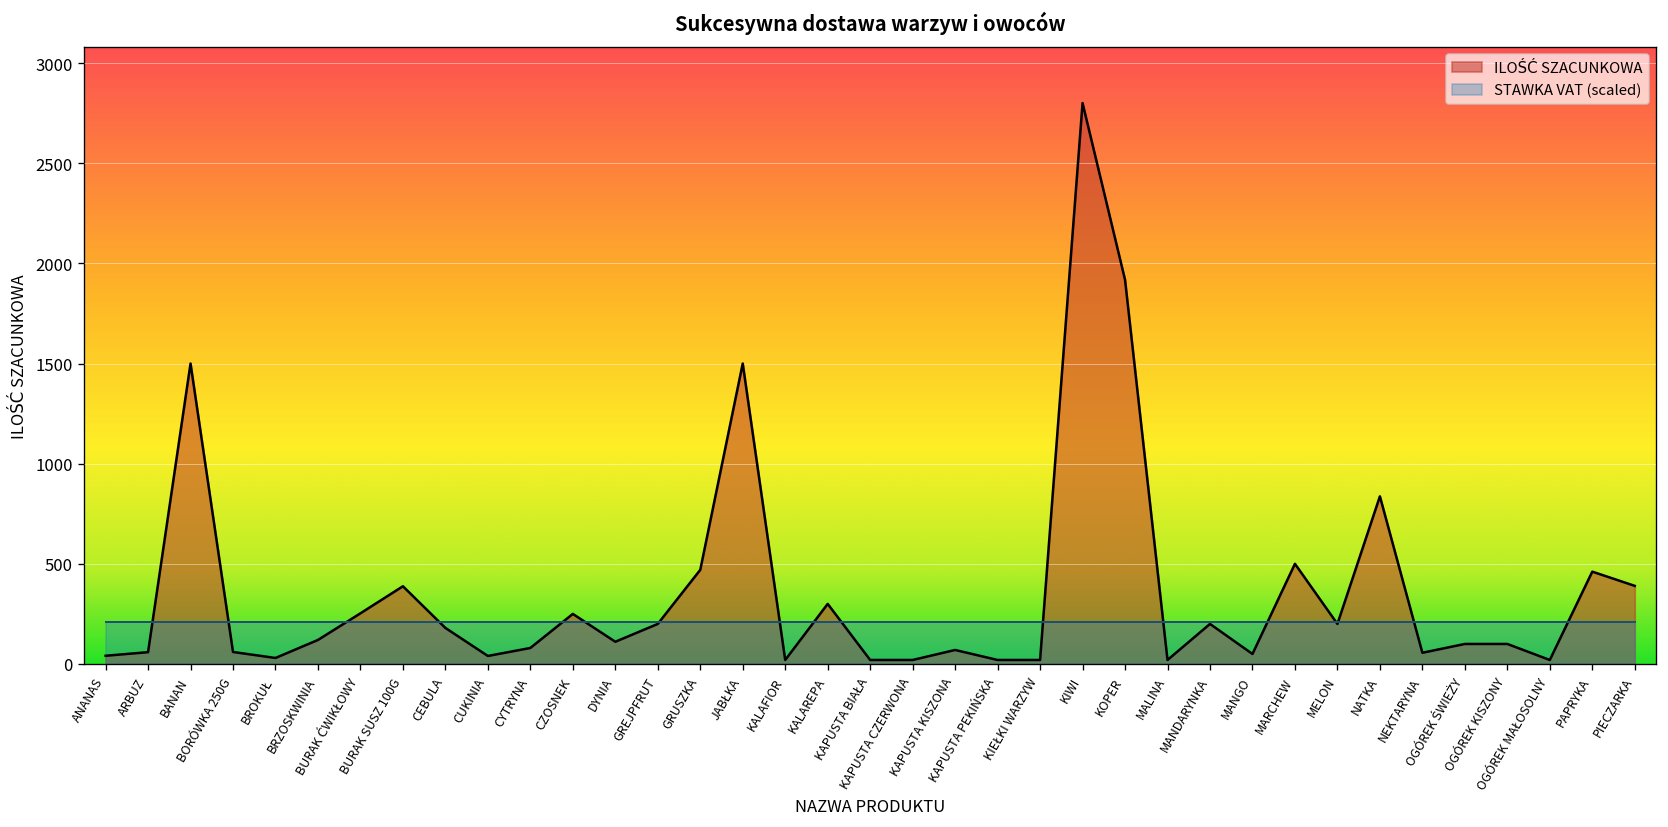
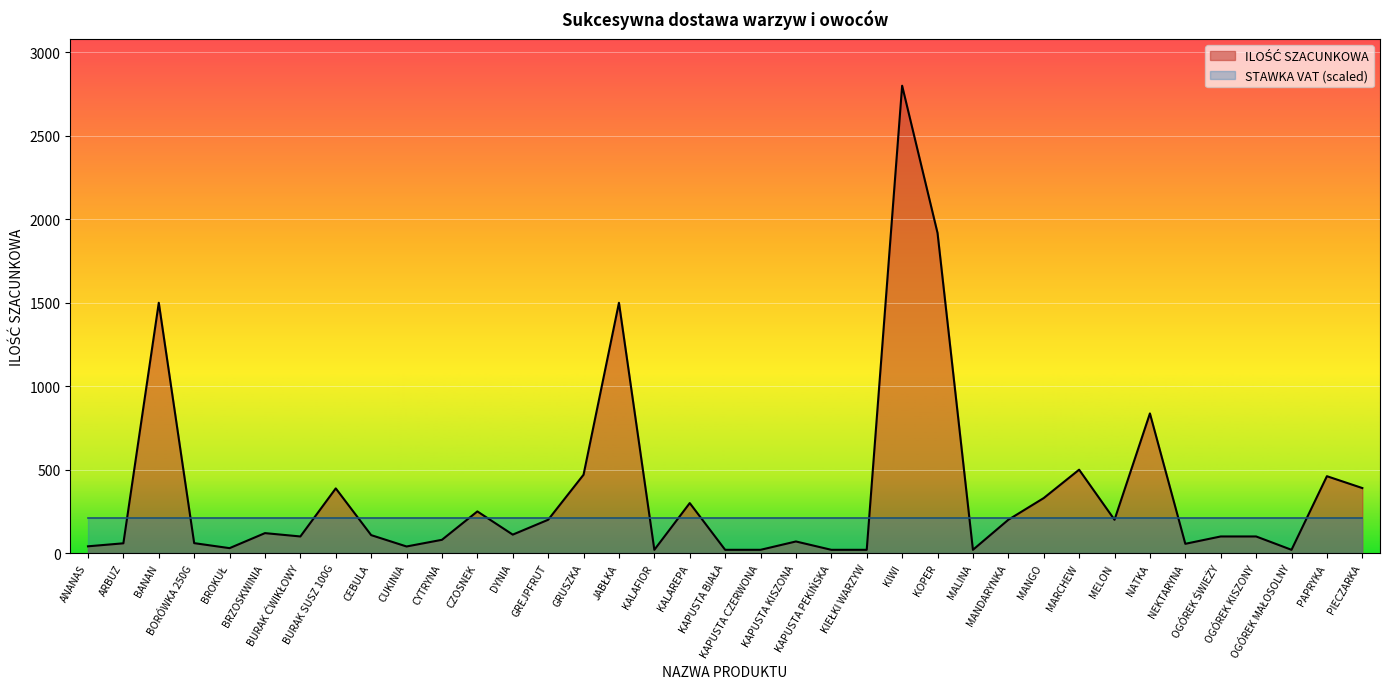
  {
    "ILOŚĆ SZACUNKOWA": {
      "ANANAS": 40,
      "ARBUZ": 60,
      "BANAN": 1500,
      "BORÓWKA 250G": 60,
      "BROKUŁ": 30,
      "BRZOSKWINIA": 120,
-     "BURAK ĆWIKŁOWY": 250,
+     "BURAK ĆWIKŁOWY": 100,
      "BURAK SUSZ 100G": 390,
-     "CEBULA": 180,
+     "CEBULA": 110,
      "CUKINIA": 40,
      "CYTRYNA": 80,
      "CZOSNEK": 250,
      "DYNIA": 110,
      "GRUSZKA": 470,
      "JABŁKA": 1500,
      "KALAFIOR": 20,
      "KALAREPA": 300,
      "KAPUSTA BIAŁA": 20,
      "KAPUSTA CZERWONA": 20,
      "KAPUSTA KISZONA": 70,
      "KAPUSTA PEKIŃSKA": 20,
      "KIEŁKI WARZYW": 20,
      "KIWI": 2800,
      "KOPER": 1920,
      "MALINA": 20,
-     "MANGO": 50,
+     "MANGO": 330,
      "MARCHEW": 500,
      "NATKA": 840,
      "NEKTARYNA": 60,
      "OGÓREK ŚWIEŻY": 100,
      "OGÓREK KISZONY": 100,
      "OGÓREK MAŁOSOLNY": 20,
      "PAPRYKA": 460,
      "PIECZARKA": 390
    },
    "STAWKA VAT (scaled)": {
      "ANANAS": 210,
      "ARBUZ": 210,
      "BANAN": 210,
      "BORÓWKA 250G": 210,
      "BROKUŁ": 210,
      "BRZOSKWINIA": 210,
      "BURAK ĆWIKŁOWY": 210,
      "BURAK SUSZ 100G": 210,
      "CEBULA": 210,
      "CUKINIA": 210,
      "CYTRYNA": 210,
      "CZOSNEK": 210,
      "DYNIA": 210,
      "GRUSZKA": 210,
      "JABŁKA": 210,
      "KALAFIOR": 210,
      "KALAREPA": 210,
      "KAPUSTA BIAŁA": 210,
      "KAPUSTA CZERWONA": 210,
      "KAPUSTA KISZONA": 210,
      "KAPUSTA PEKIŃSKA": 210,
      "KIEŁKI WARZYW": 210,
      "KIWI": 210,
      "KOPER": 210,
      "MALINA": 210,
      "MANGO": 210,
      "MARCHEW": 210,
      "NATKA": 210,
      "NEKTARYNA": 210,
      "OGÓREK ŚWIEŻY": 210,
      "OGÓREK KISZONY": 210,
      "OGÓREK MAŁOSOLNY": 210,
      "PAPRYKA": 210,
      "PIECZARKA": 210
    }
  }
